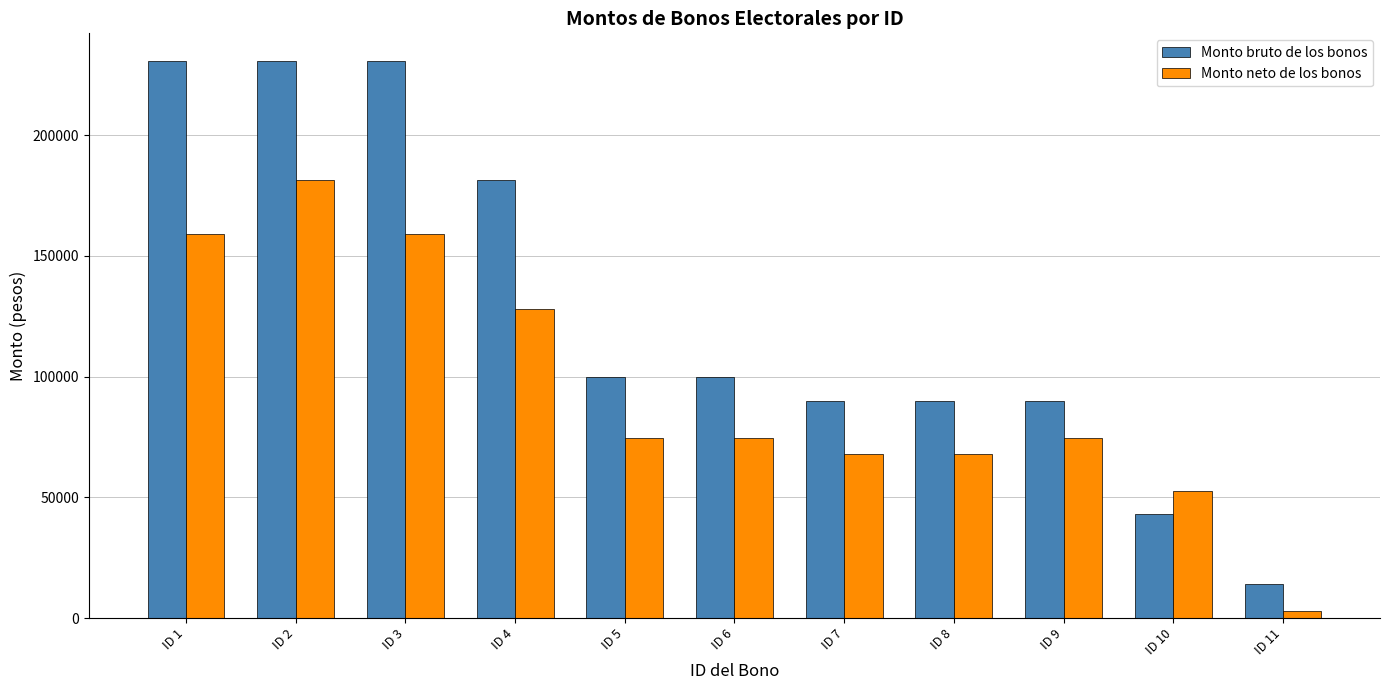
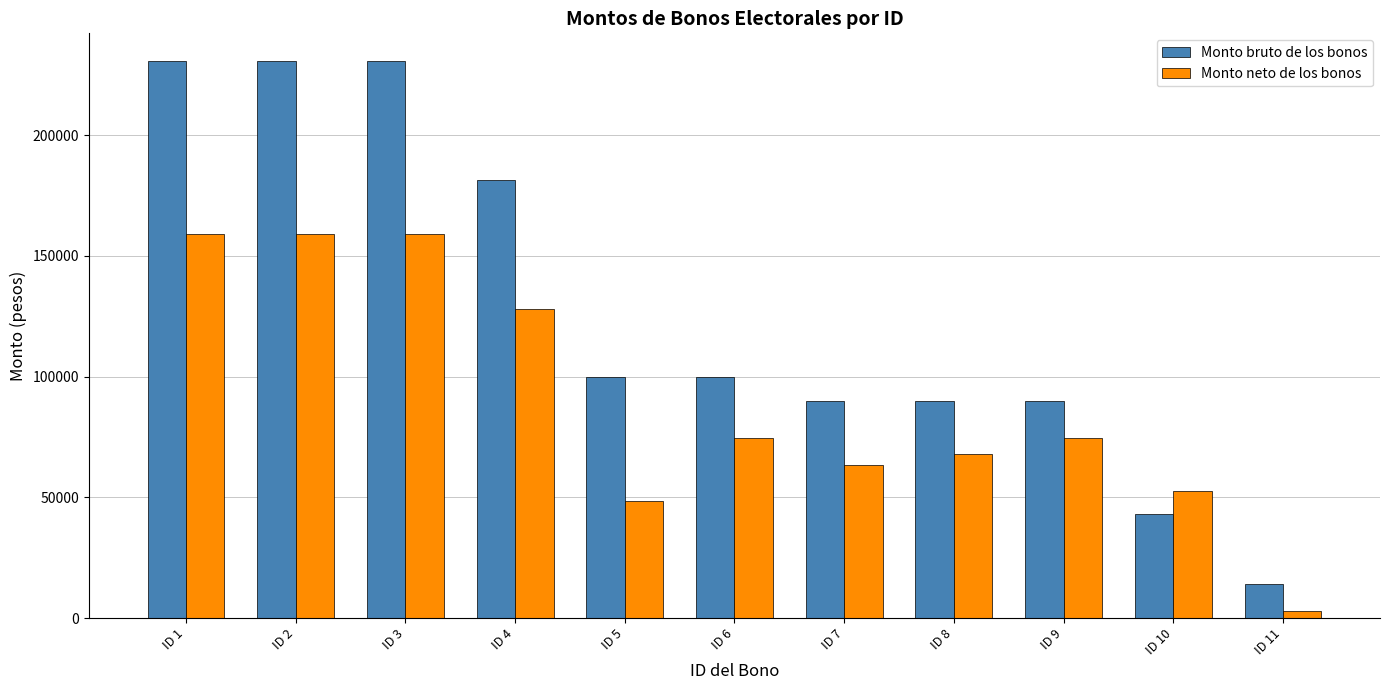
  {
    "Monto bruto de los bonos": {
      "ID 1": 231000,
      "ID 2": 231000,
      "ID 3": 231000,
      "ID 4": 182000,
      "ID 5": 100000,
      "ID 6": 100000,
      "ID 7": 90000,
      "ID 8": 90000,
      "ID 9": 90000,
      "ID 10": 43000,
      "ID 11": 14000
    },
    "Monto neto de los bonos": {
      "ID 1": 159000,
-     "ID 2": 181000,
+     "ID 2": 159000,
      "ID 3": 159000,
      "ID 4": 128000,
-     "ID 5": 74000,
+     "ID 5": 48000,
      "ID 6": 74000,
-     "ID 7": 68000,
+     "ID 7": 63000,
      "ID 8": 68000,
      "ID 9": 75000,
      "ID 10": 52000,
      "ID 11": 3000
    }
  }
